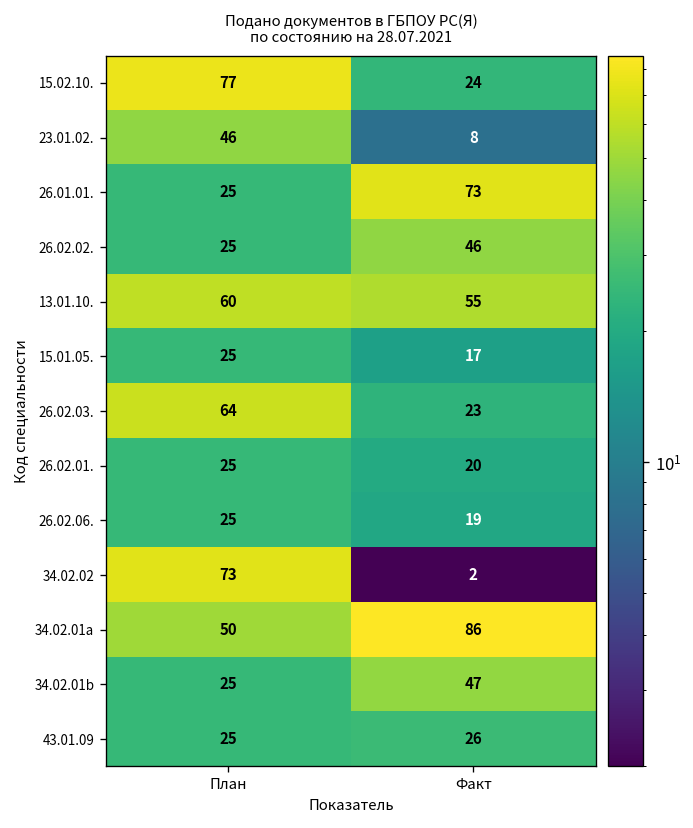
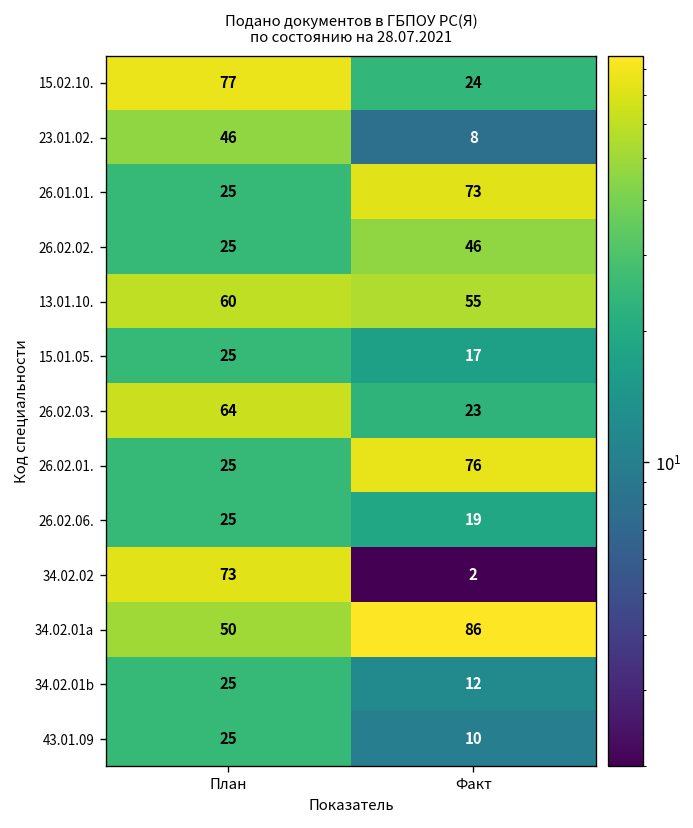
  {
    "15.02.10.": {
      "План": 77,
      "Факт": 24
    },
    "23.01.02.": {
      "План": 46,
      "Факт": 8
    },
    "26.01.01.": {
      "План": 25,
      "Факт": 73
    },
    "26.02.02.": {
      "План": 25,
      "Факт": 46
    },
    "13.01.10.": {
      "План": 60,
      "Факт": 55
    },
    "15.01.05.": {
      "План": 25,
      "Факт": 17
    },
    "26.02.03.": {
      "План": 64,
      "Факт": 23
    },
    "26.02.01.": {
      "План": 25,
-     "Факт": 20
+     "Факт": 76
    },
    "26.02.06.": {
      "План": 25,
      "Факт": 19
    },
    "34.02.02": {
      "План": 73,
      "Факт": 2
    },
    "34.02.01a": {
      "План": 50,
      "Факт": 86
    },
    "34.02.01b": {
      "План": 25,
-     "Факт": 47
+     "Факт": 12
    },
    "43.01.09": {
      "План": 25,
-     "Факт": 26
+     "Факт": 10
    }
  }
